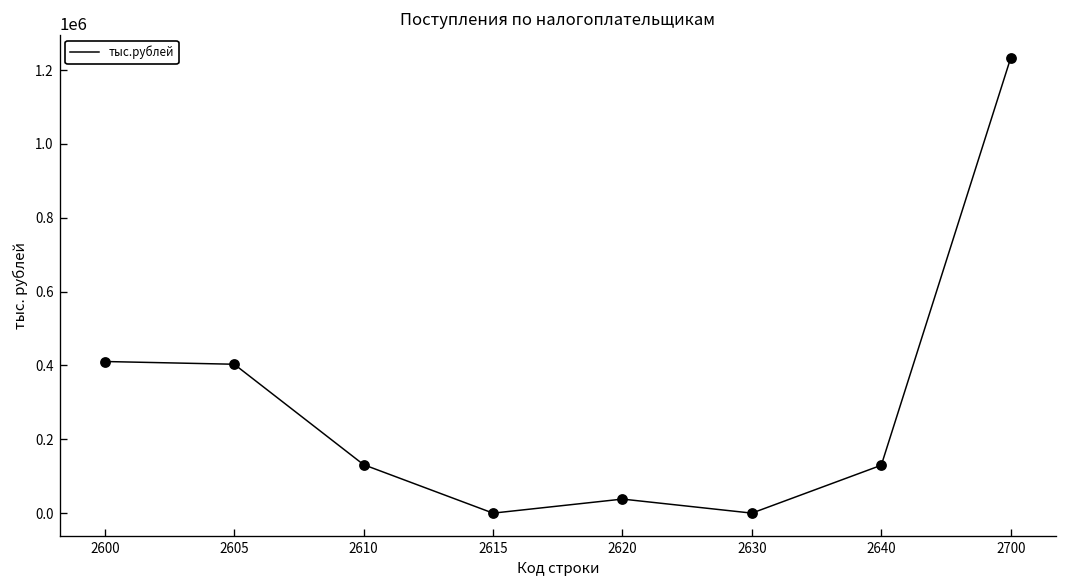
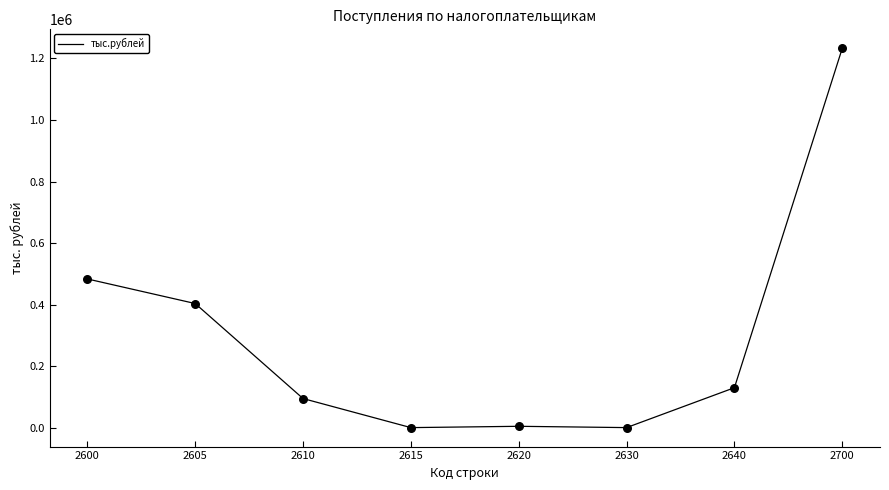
  {
-   "2600": 410000,
+   "2600": 480000,
    "2605": 400000,
-   "2610": 130000,
+   "2610": 90000,
    "2615": 0,
-   "2620": 40000,
+   "2620": 0,
    "2630": 0,
    "2640": 130000,
    "2700": 1230000
  }
